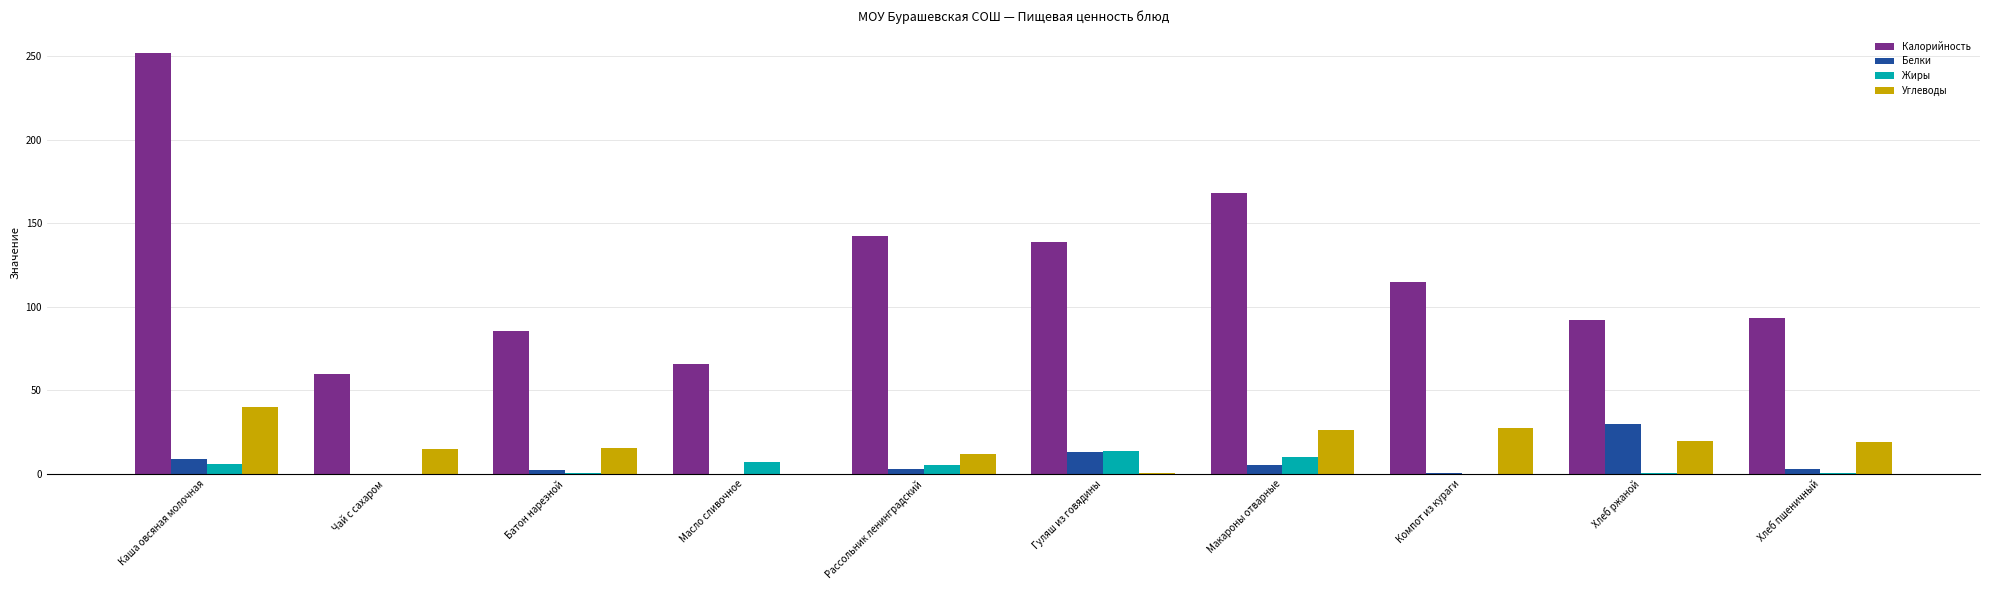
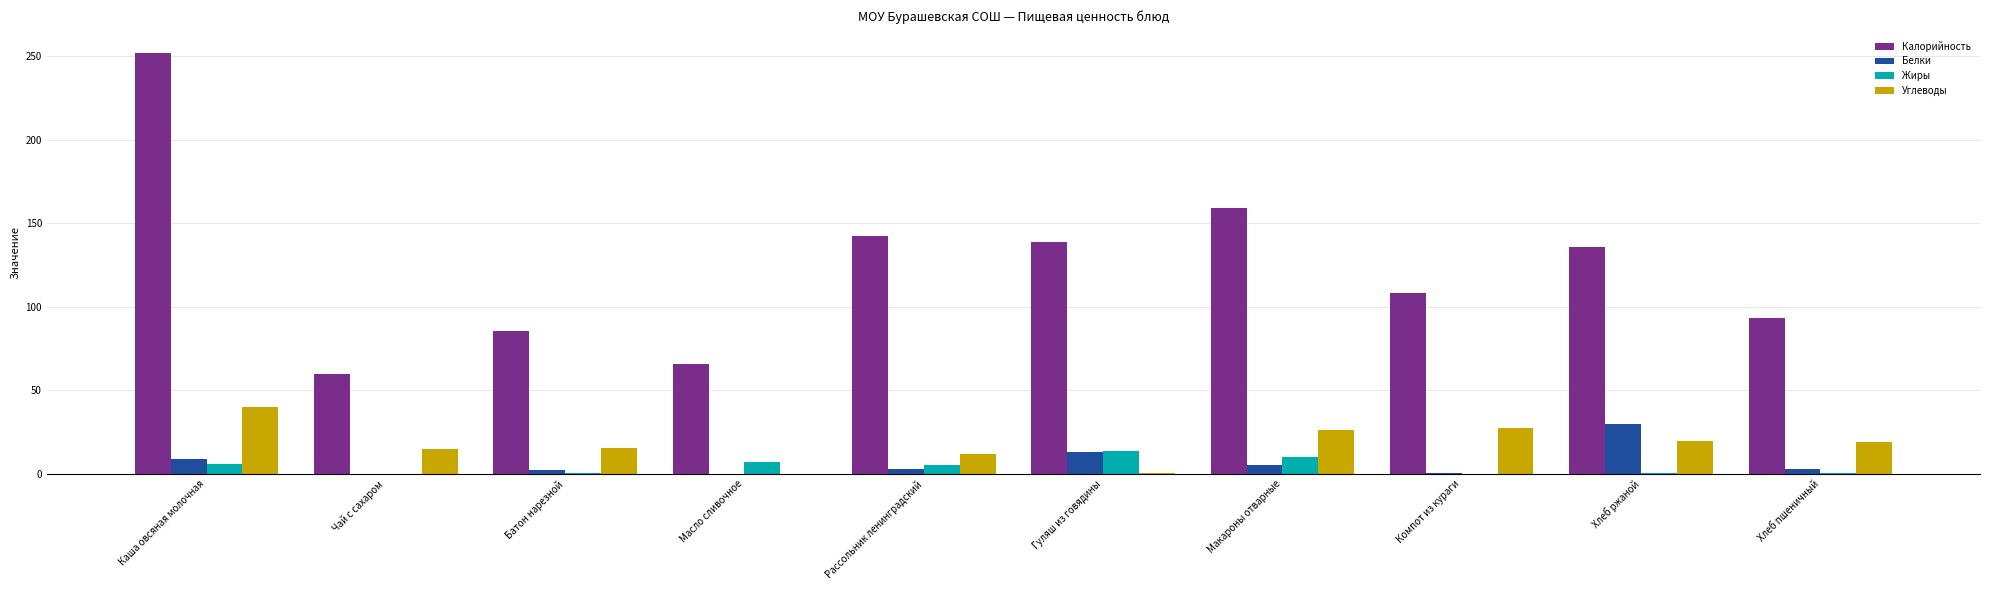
  {
    "Калорийность": {
      "Каша овсяная молочная": 252,
      "Чай с сахаром": 60,
      "Батон нарезной": 86,
      "Масло сливочное": 66,
      "Рассольник ленинградский": 142,
      "Гуляш из говядины": 139,
-     "Макароны отварные": 168,
-     "Компот из кураги": 115,
-     "Хлеб ржаной": 92,
+     "Макароны отварные": 159,
+     "Компот из кураги": 108,
+     "Хлеб ржаной": 136,
      "Хлеб пшеничный": 94
    },
    "Белки": {
      "Каша овсяная молочная": 9,
      "Батон нарезной": 2,
      "Рассольник ленинградский": 3,
      "Гуляш из говядины": 13,
      "Макароны отварные": 6,
      "Хлеб ржаной": 30,
      "Хлеб пшеничный": 3
    },
    "Жиры": {
      "Каша овсяная молочная": 6,
      "Масло сливочное": 7,
      "Рассольник ленинградский": 5,
      "Гуляш из говядины": 14,
      "Макароны отварные": 10
    },
    "Углеводы": {
      "Каша овсяная молочная": 40,
      "Чай с сахаром": 15,
      "Батон нарезной": 15,
      "Рассольник ленинградский": 12,
      "Макароны отварные": 26,
      "Компот из кураги": 28,
      "Хлеб ржаной": 20,
      "Хлеб пшеничный": 19
    }
  }
